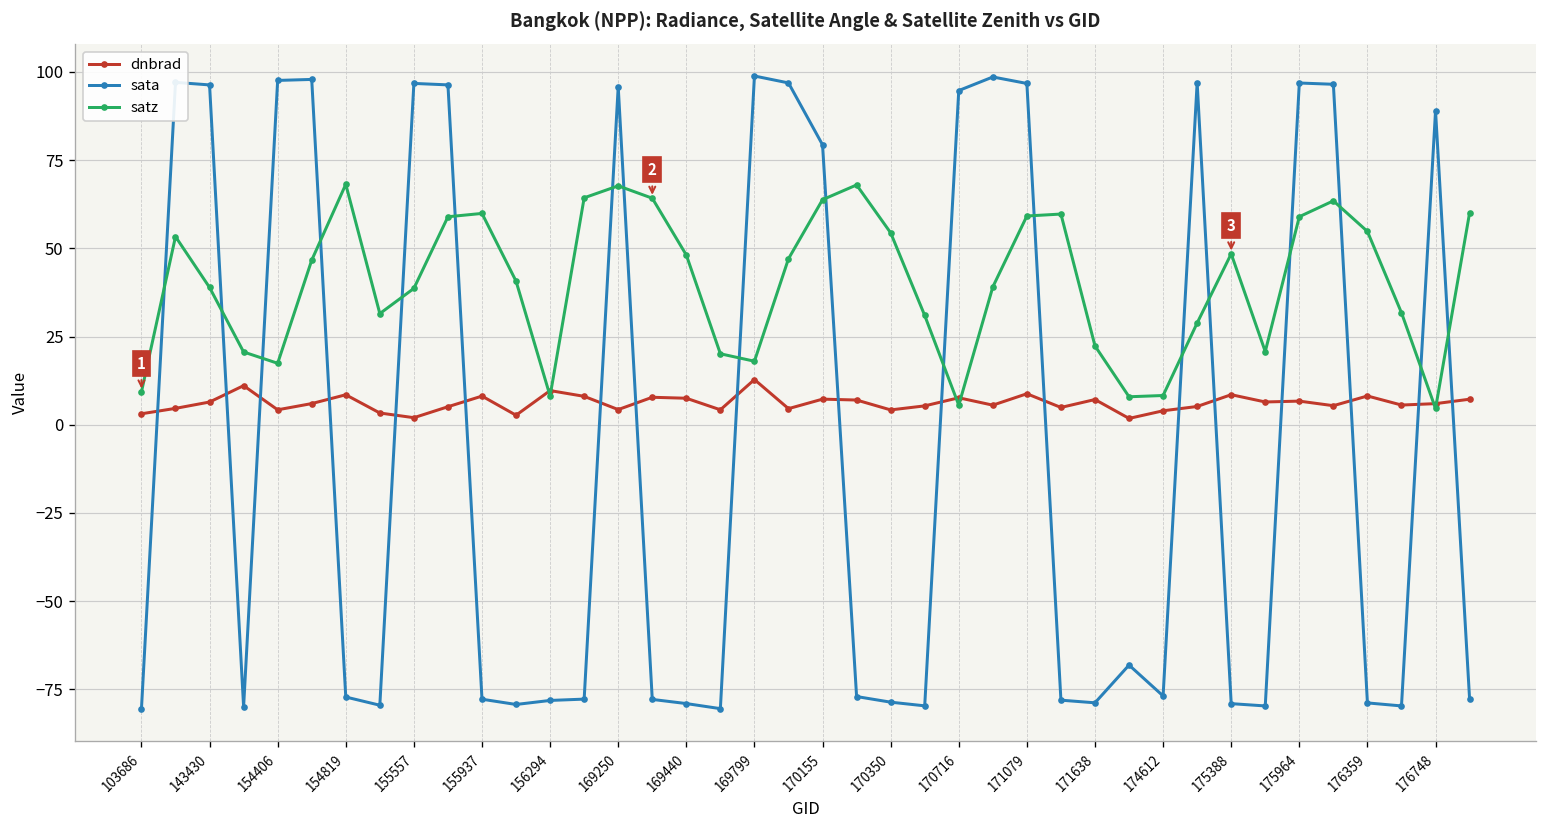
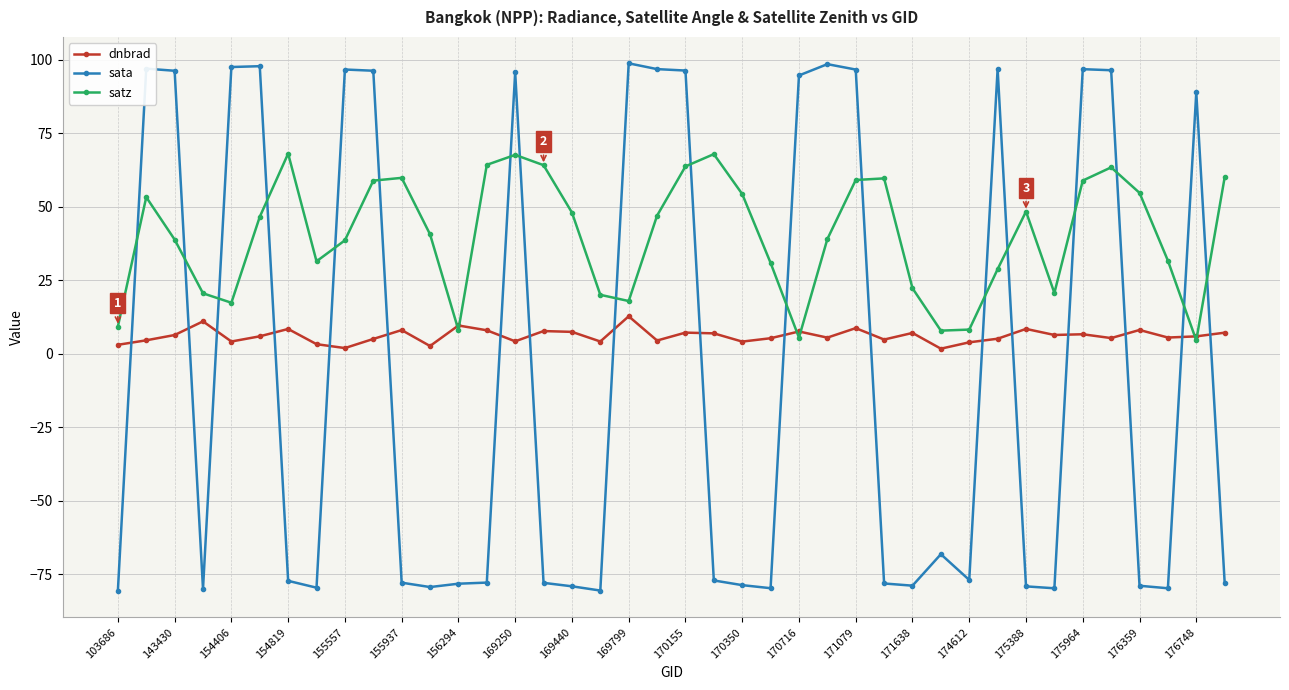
  {
    "dnbrad": {
      "103686": 3,
      "143430": 6,
      "154406": 4,
      "154819": 8,
      "155557": 2,
      "155937": 8,
      "156294": 10,
      "169250": 4,
      "169440": 8,
      "169799": 13,
      "170155": 7,
      "170350": 4,
      "170716": 8,
      "171079": 9,
      "171638": 7,
      "174612": 4,
      "175388": 9,
      "175964": 7,
      "176359": 8,
      "176748": 6
    },
    "sata": {
      "103686": -81,
      "143430": 96,
      "154406": 98,
      "154819": -77,
      "155557": 97,
      "155937": -78,
      "156294": -78,
      "169250": 96,
      "169440": -79,
      "169799": 99,
-     "170155": 79,
+     "170155": 96,
      "170350": -79,
      "170716": 95,
      "171079": 97,
      "171638": -79,
      "174612": -77,
      "175388": -79,
      "175964": 97,
      "176359": -79,
      "176748": 89
    },
    "satz": {
      "143430": 39,
      "154406": 17,
      "154819": 68,
      "155557": 39,
      "155937": 60,
      "156294": 8,
      "169250": 68,
      "169440": 48,
      "169799": 18,
      "170155": 64,
      "170350": 54,
      "170716": 6,
      "171079": 59,
      "171638": 22,
      "174612": 8,
      "175964": 59,
      "176359": 55,
      "176748": 5
    }
  }
